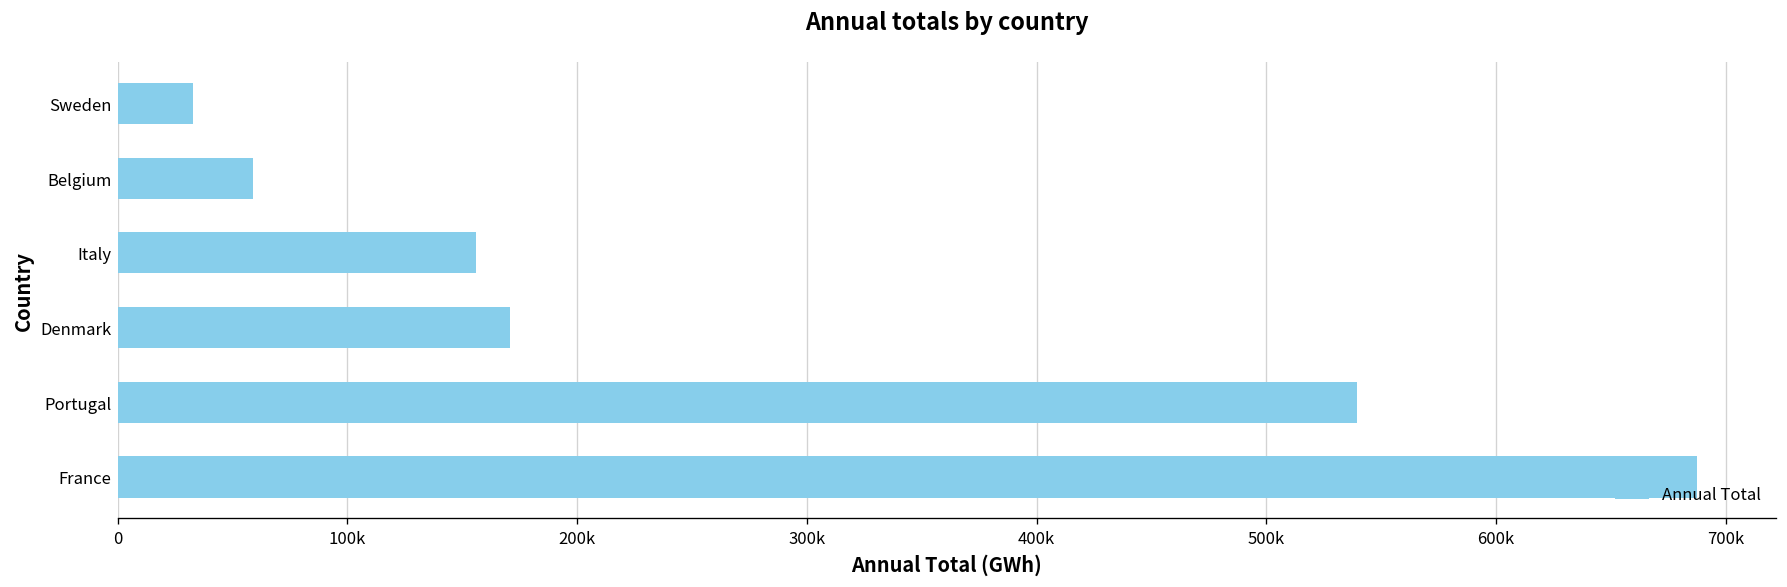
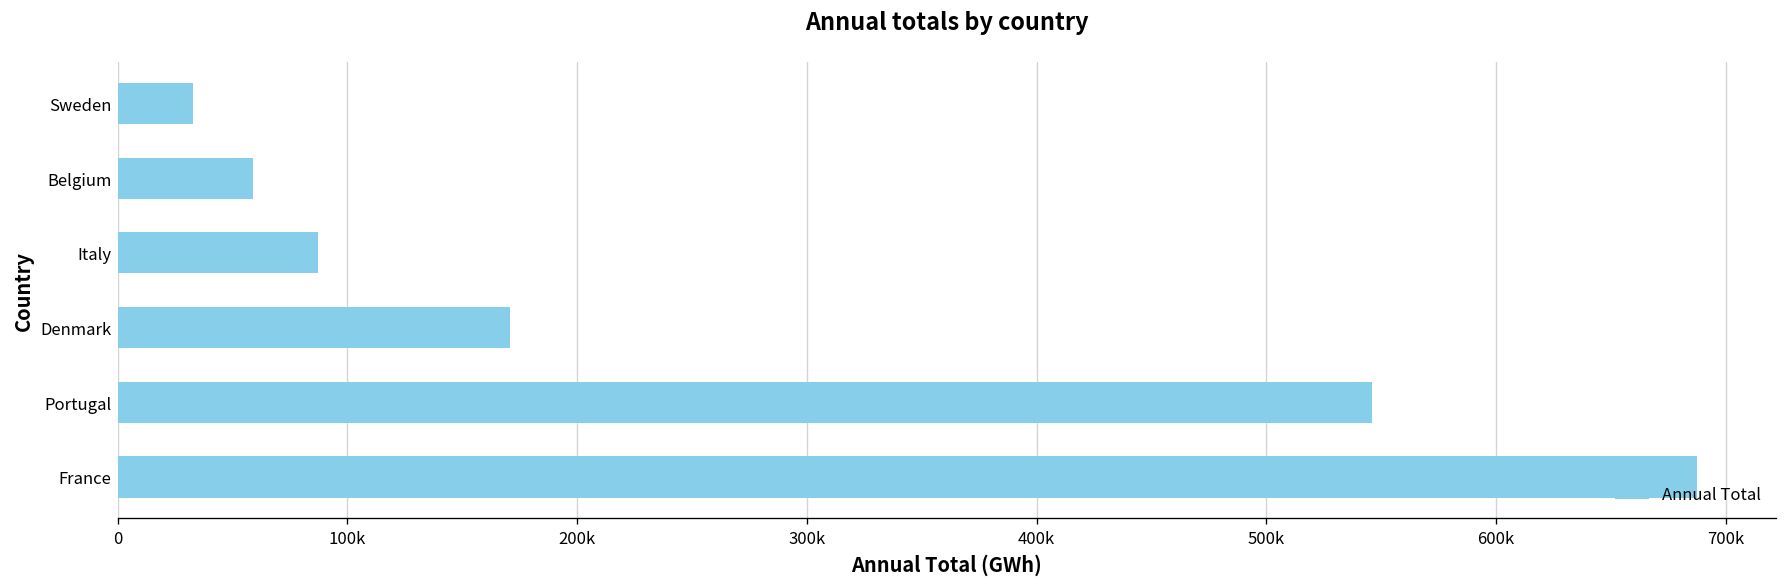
  {
    "Sweden": 33000,
    "Belgium": 59000,
-   "Italy": 156000,
+   "Italy": 87000,
    "Denmark": 171000,
-   "Portugal": 539000,
+   "Portugal": 546000,
    "France": 687000
  }
